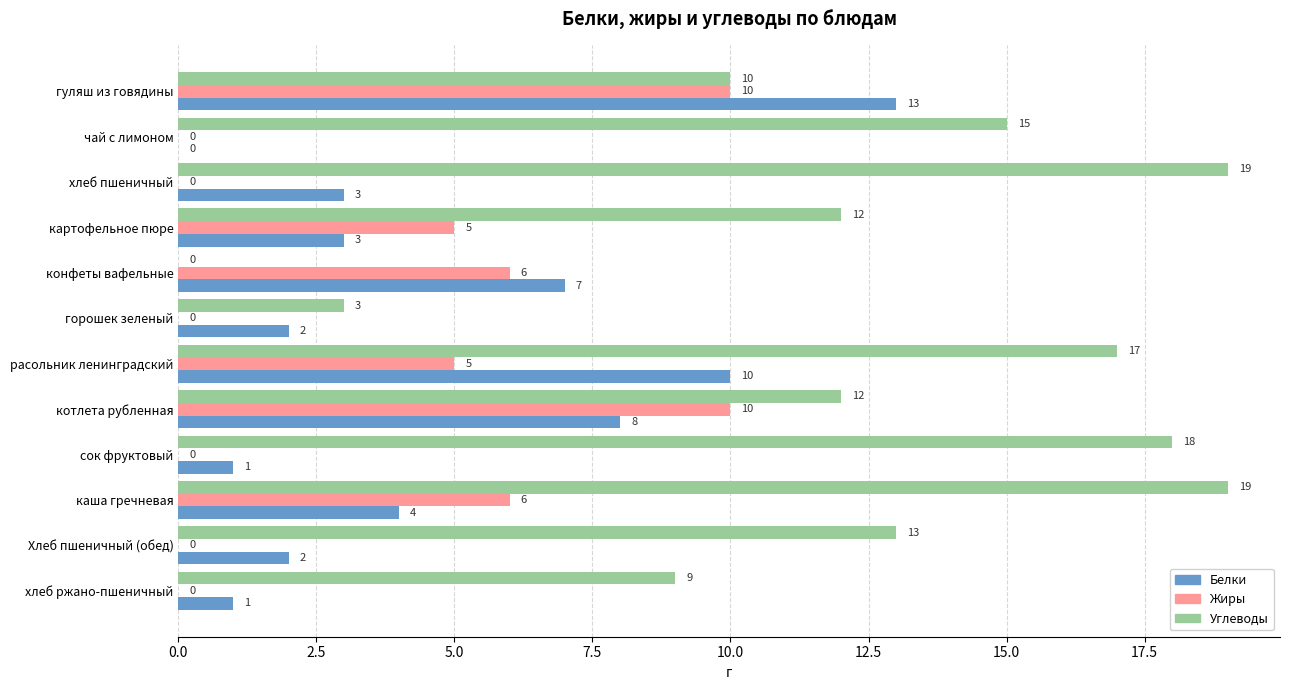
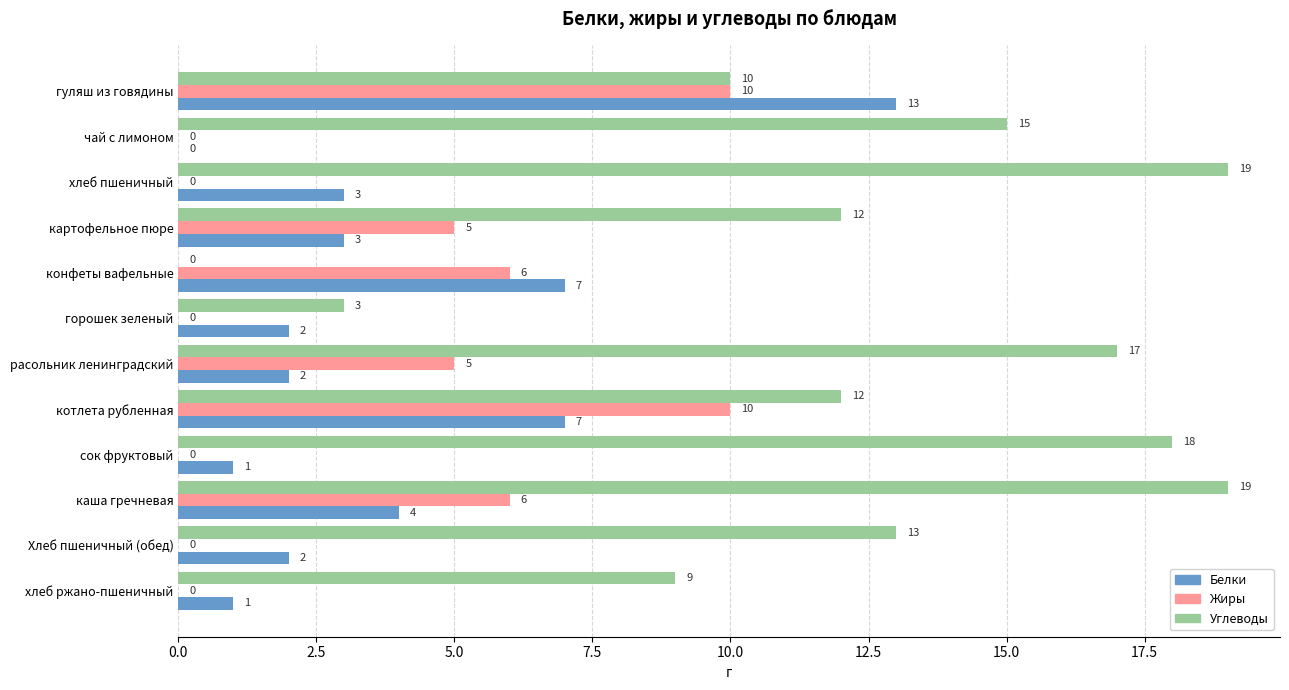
  {
    "Белки": {
      "гуляш из говядины": 13,
      "чай с лимоном": 0,
      "хлеб пшеничный": 3,
      "картофельное пюре": 3,
      "конфеты вафельные": 7,
      "горошек зеленый": 2,
-     "расольник ленинградский": 10,
-     "котлета рубленная": 8,
+     "расольник ленинградский": 2,
+     "котлета рубленная": 7,
      "сок фруктовый": 1,
      "каша гречневая": 4,
      "Хлеб пшеничный (обед)": 2,
      "хлеб ржано-пшеничный": 1
    },
    "Жиры": {
      "гуляш из говядины": 10,
      "чай с лимоном": 0,
      "хлеб пшеничный": 0,
      "картофельное пюре": 5,
      "конфеты вафельные": 6,
      "горошек зеленый": 0,
      "расольник ленинградский": 5,
      "котлета рубленная": 10,
      "сок фруктовый": 0,
      "каша гречневая": 6,
      "Хлеб пшеничный (обед)": 0,
      "хлеб ржано-пшеничный": 0
    },
    "Углеводы": {
      "гуляш из говядины": 10,
      "чай с лимоном": 15,
      "хлеб пшеничный": 19,
      "картофельное пюре": 12,
      "конфеты вафельные": 0,
      "горошек зеленый": 3,
      "расольник ленинградский": 17,
      "котлета рубленная": 12,
      "сок фруктовый": 18,
      "каша гречневая": 19,
      "Хлеб пшеничный (обед)": 13,
      "хлеб ржано-пшеничный": 9
    }
  }
